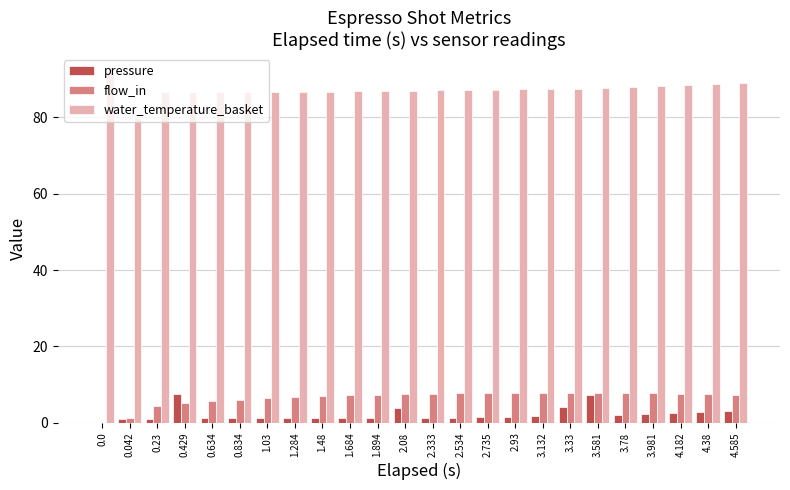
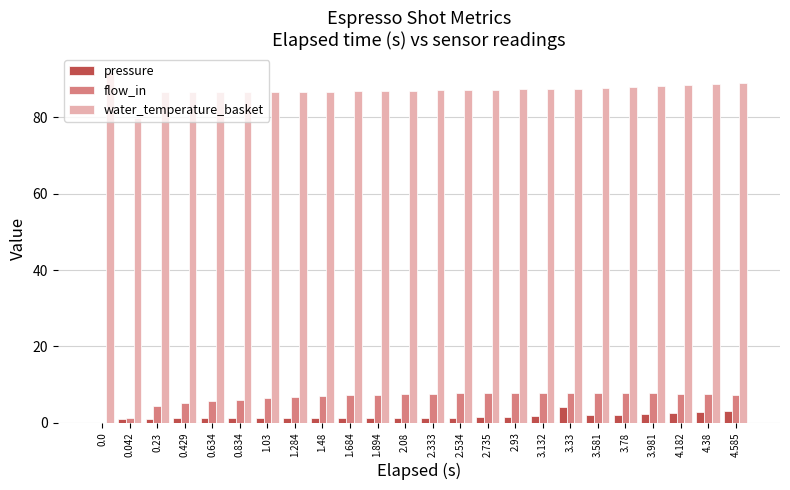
  {
    "pressure": {
      "0.0": 0,
      "0.042": 1,
      "0.23": 1,
-     "0.429": 8,
+     "0.429": 1,
      "0.634": 1,
      "0.834": 1,
      "1.03": 1,
      "1.284": 1,
      "1.48": 1,
      "1.684": 1,
      "1.894": 1,
-     "2.08": 4,
+     "2.08": 1,
      "2.333": 1,
      "2.534": 1,
      "2.735": 1,
      "2.93": 2,
      "3.132": 2,
      "3.33": 4,
-     "3.581": 7,
+     "3.581": 2,
      "3.78": 2,
      "3.981": 2,
      "4.182": 3,
      "4.38": 3,
      "4.585": 3
    },
    "flow_in": {
      "0.0": 0,
      "0.042": 1,
      "0.23": 4,
      "0.429": 5,
      "0.634": 6,
      "0.834": 6,
      "1.03": 6,
      "1.284": 7,
      "1.48": 7,
      "1.684": 7,
      "1.894": 7,
      "2.08": 8,
      "2.333": 8,
      "2.534": 8,
      "2.735": 8,
      "2.93": 8,
      "3.132": 8,
      "3.33": 8,
      "3.581": 8,
      "3.78": 8,
      "3.981": 8,
      "4.182": 8,
      "4.38": 8,
      "4.585": 7
    },
    "water_temperature_basket": {
      "1.03": 87,
      "1.284": 87,
      "1.48": 87,
      "1.684": 87,
      "1.894": 87,
      "2.08": 87,
      "2.333": 87,
      "2.534": 87,
      "2.735": 87,
      "2.93": 87,
      "3.132": 87,
      "3.33": 88,
      "3.581": 88,
      "3.78": 88,
      "3.981": 88,
      "4.182": 89,
      "4.38": 89,
      "4.585": 89
    }
  }
